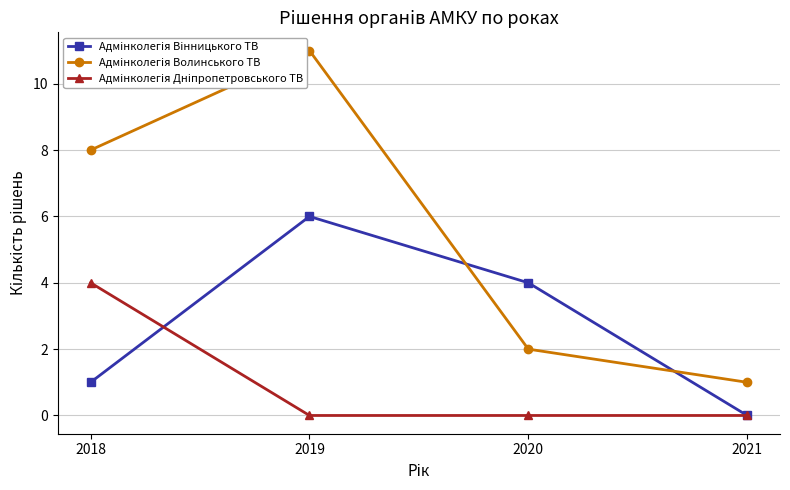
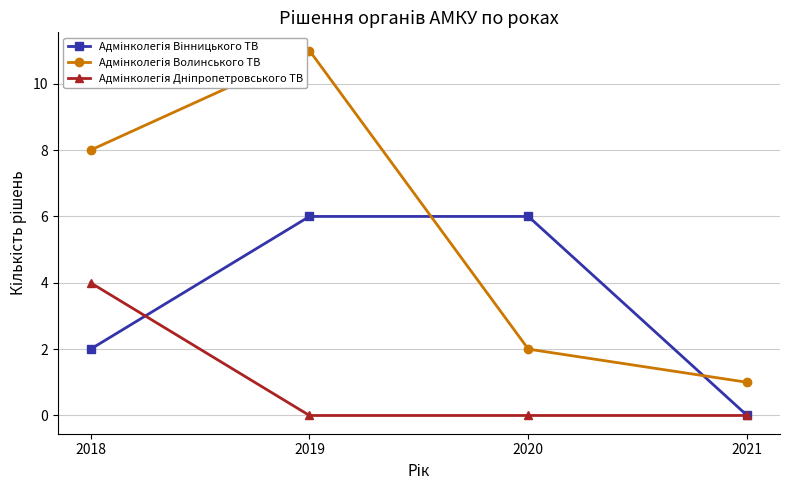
  {
    "Адмінколегія Вінницького ТВ": {
-     "2018": 1,
+     "2018": 2,
      "2019": 6,
-     "2020": 4
+     "2020": 6
    },
    "Адмінколегія Волинського ТВ": {
      "2018": 8,
      "2019": 11,
      "2020": 2,
      "2021": 1
    },
    "Адмінколегія Дніпропетровського ТВ": {
      "2018": 4,
      "2019": 0,
      "2020": 0
    }
  }
